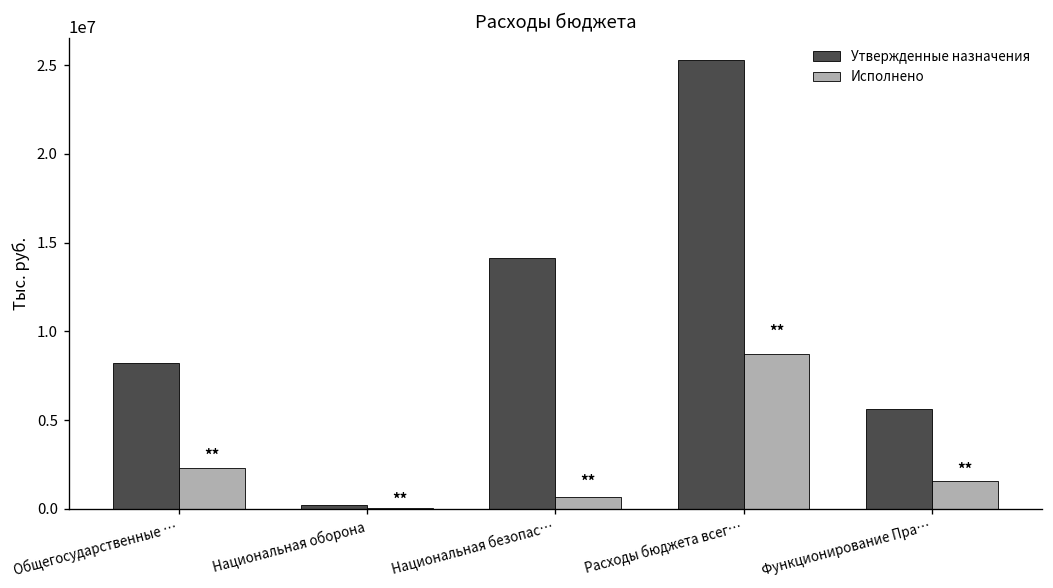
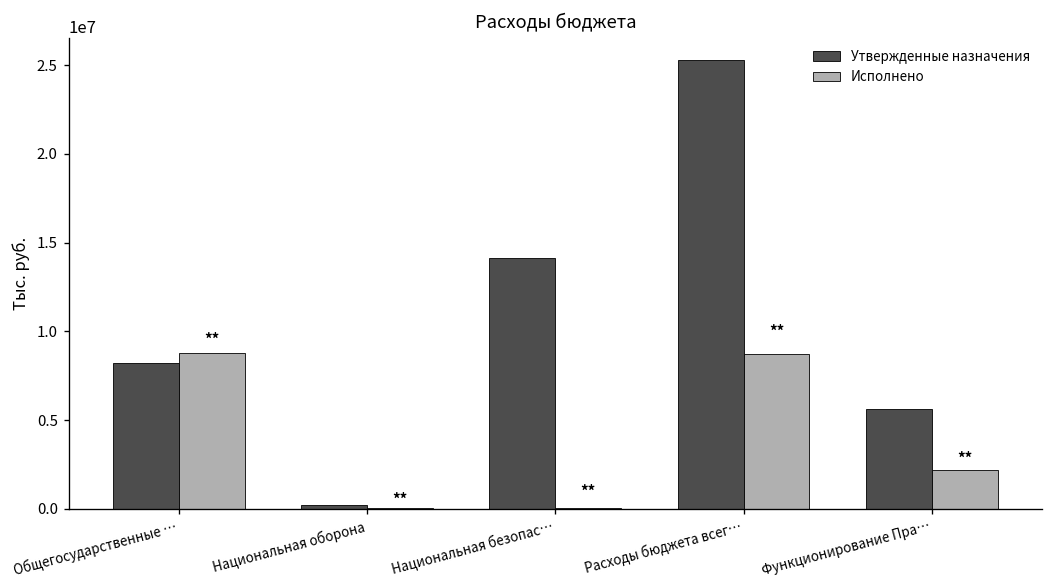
  {
    "Утвержденные назначения": {
      "Общегосударственные …": 8200000,
      "Национальная оборона": 200000,
      "Национальная безопас…": 14100000,
      "Расходы бюджета всег…": 25300000,
      "Функционирование Пра…": 5600000
    },
    "Исполнено": {
-     "Общегосударственные …": 2300000,
-     "Национальная безопас…": 600000,
+     "Общегосударственные …": 8800000,
+     "Национальная безопас…": 100000,
      "Расходы бюджета всег…": 8700000,
-     "Функционирование Пра…": 1600000
+     "Функционирование Пра…": 2200000
    }
  }
